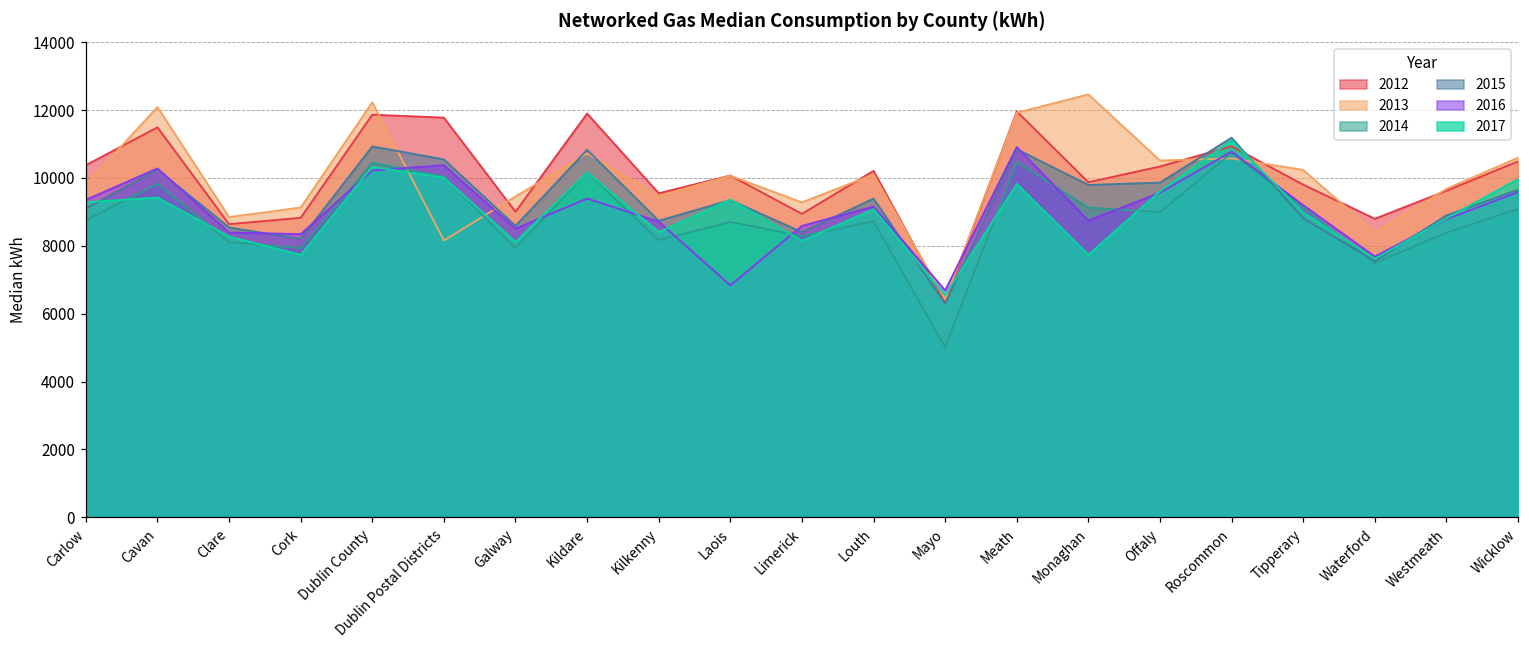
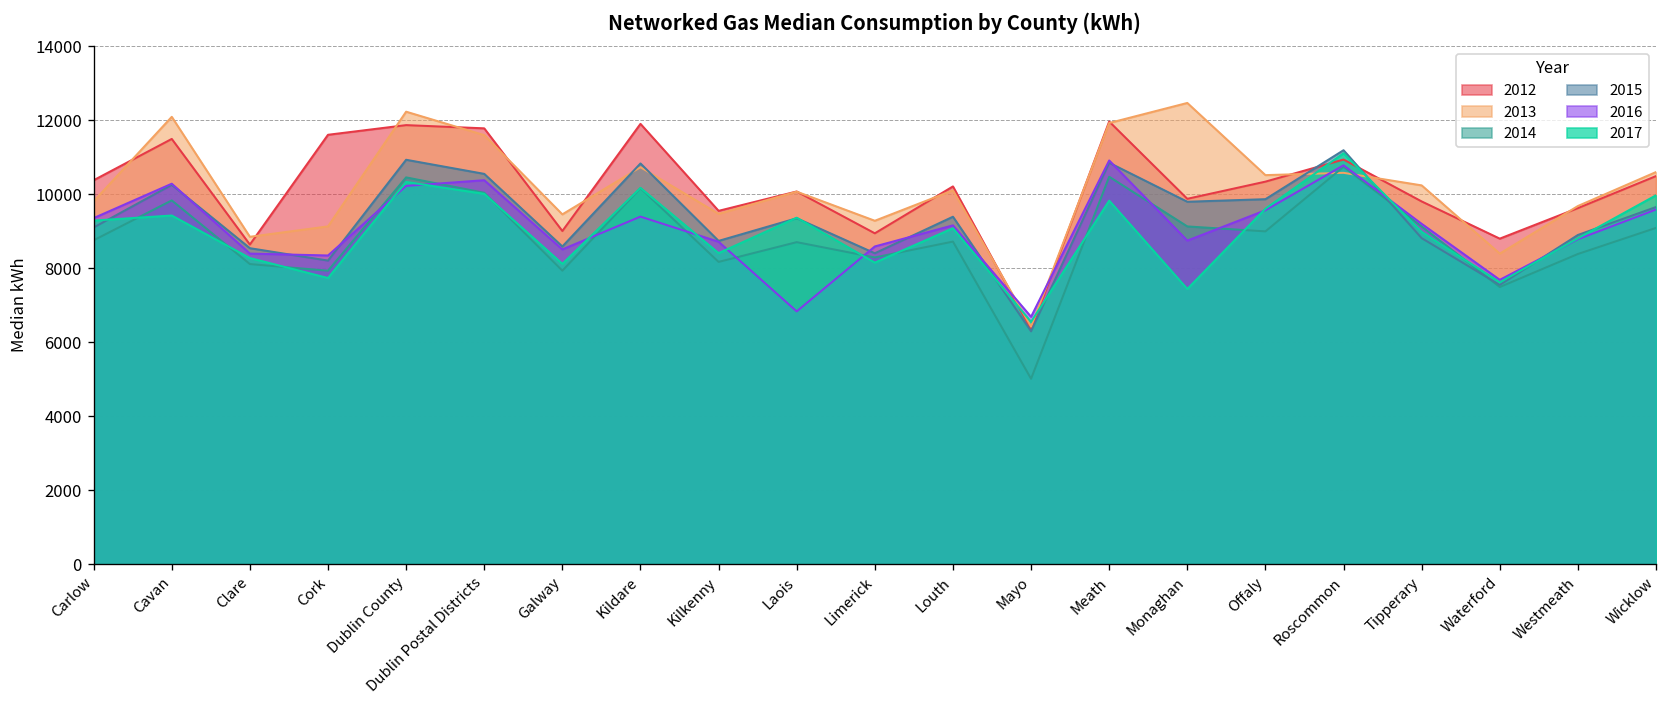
  {
    "2012": {
      "Carlow": 10400,
      "Cavan": 11500,
      "Clare": 8600,
-     "Cork": 8800,
+     "Cork": 11600,
      "Dublin County": 11900,
      "Dublin Postal Districts": 11800,
      "Galway": 9000,
      "Kildare": 11900,
      "Limerick": 8900,
      "Louth": 10200,
      "Offaly": 10300,
      "Roscommon": 10900,
      "Tipperary": 9800,
      "Waterford": 8800,
      "Wicklow": 10500
    },
    "2013": {
      "Carlow": 9800,
      "Cavan": 12100,
      "Clare": 8800,
      "Cork": 9100,
      "Dublin County": 12200,
-     "Dublin Postal Districts": 8200,
+     "Dublin Postal Districts": 11600,
      "Galway": 9500,
      "Kildare": 10700,
      "Limerick": 9300,
      "Louth": 10100,
      "Monaghan": 12500,
      "Offaly": 10500,
      "Roscommon": 10600,
      "Tipperary": 10200,
      "Waterford": 8400,
      "Wicklow": 10600
    },
    "2016": {
      "Clare": 8400,
      "Cork": 8300,
      "Dublin County": 10200,
      "Dublin Postal Districts": 10400,
      "Kildare": 9400,
      "Laois": 6800,
      "Limerick": 8600,
      "Mayo": 6700,
      "Monaghan": 8700
    },
    "2017": {
      "Cavan": 9400,
      "Clare": 8300,
      "Cork": 7700,
      "Dublin County": 10300,
      "Galway": 8100,
      "Kilkenny": 8400,
      "Limerick": 8200,
      "Mayo": 6500,
      "Meath": 9800,
-     "Monaghan": 7700,
+     "Monaghan": 7400,
      "Tipperary": 9000,
      "Wicklow": 10000
    }
  }
